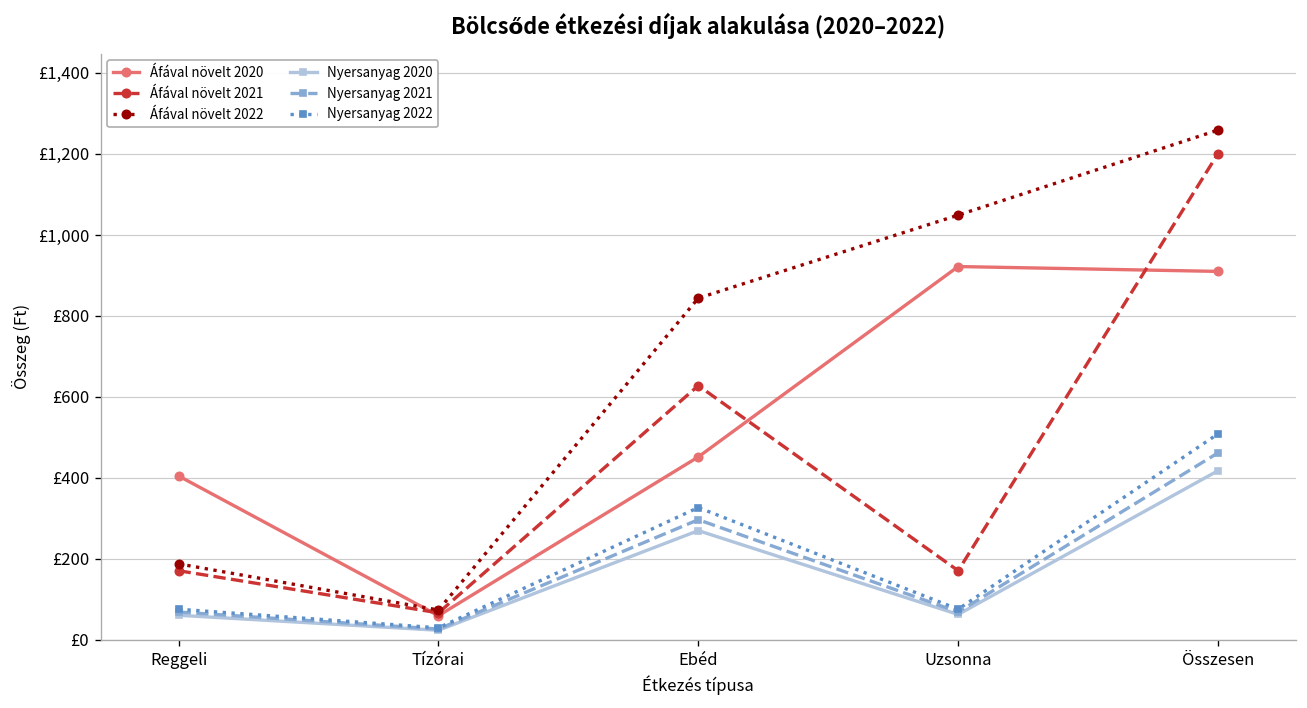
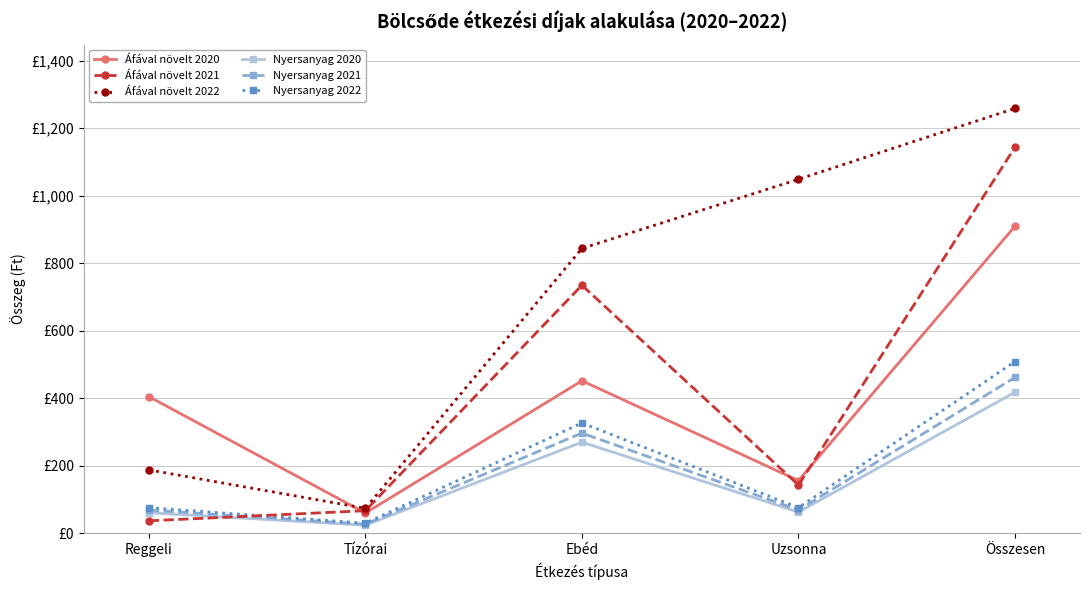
  {
    "Áfával növelt 2020": {
      "Reggeli": "£410",
      "Ebéd": "£450",
-     "Uzsonna": "£920",
+     "Uzsonna": "£160",
      "Összesen": "£910"
    },
    "Áfával növelt 2021": {
-     "Reggeli": "£170",
-     "Ebéd": "£630",
-     "Uzsonna": "£170",
-     "Összesen": "£1,200"
+     "Reggeli": "£40",
+     "Ebéd": "£740",
+     "Uzsonna": "£140",
+     "Összesen": "£1,140"
    },
    "Áfával növelt 2022": {
      "Reggeli": "£190",
      "Ebéd": "£840",
      "Uzsonna": "£1,050",
      "Összesen": "£1,260"
    }
  }
